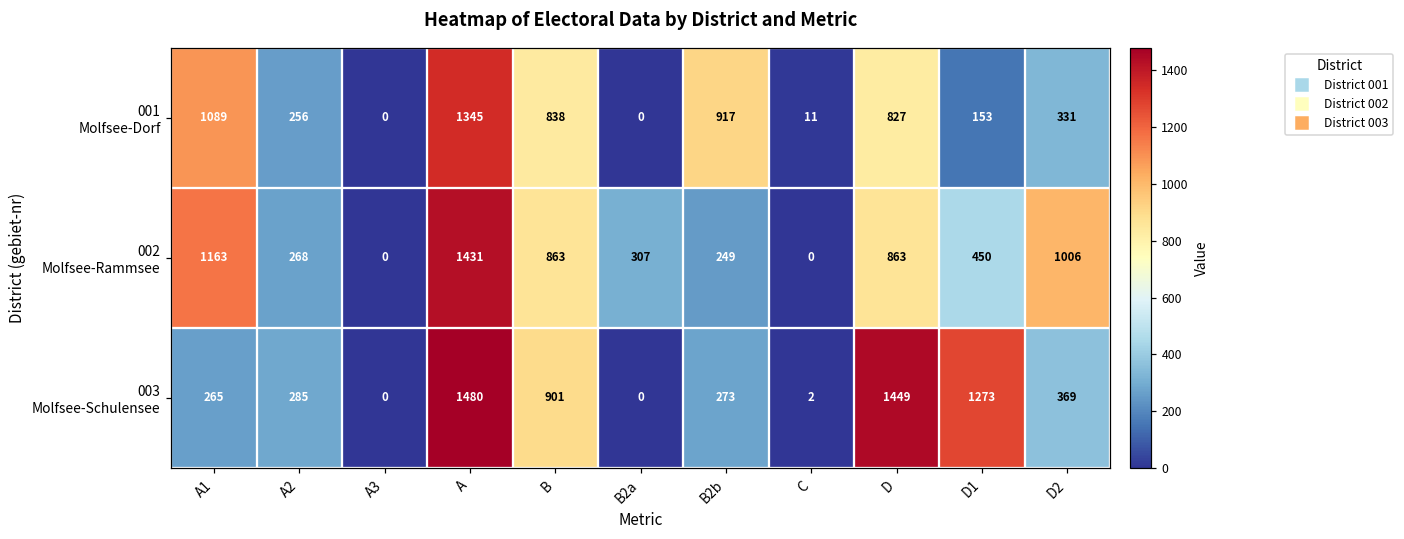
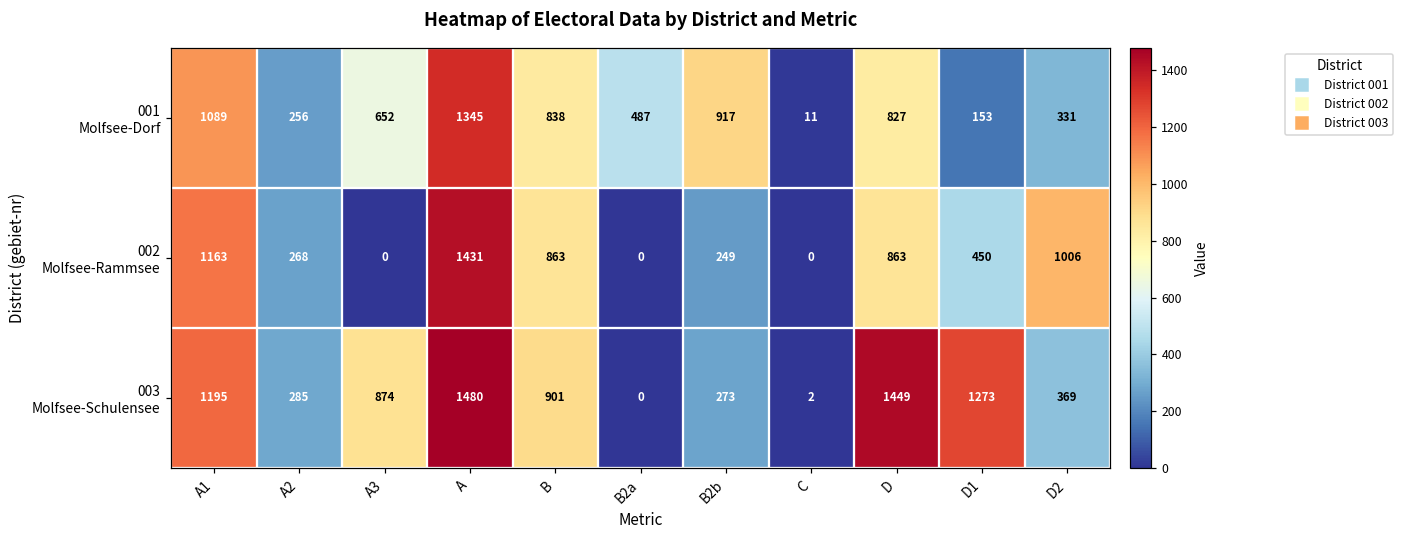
  {
    "001 Molfsee-Dorf": {
      "A1": 1089,
      "A2": 256,
-     "A3": 0,
+     "A3": 652,
      "A": 1345,
      "B": 838,
-     "B2a": 0,
+     "B2a": 487,
      "B2b": 917,
      "C": 11,
      "D": 827,
      "D1": 153,
      "D2": 331
    },
    "002 Molfsee-Rammsee": {
      "A1": 1163,
      "A2": 268,
      "A3": 0,
      "A": 1431,
      "B": 863,
-     "B2a": 307,
+     "B2a": 0,
      "B2b": 249,
      "C": 0,
      "D": 863,
      "D1": 450,
      "D2": 1006
    },
    "003 Molfsee-Schulensee": {
-     "A1": 265,
+     "A1": 1195,
      "A2": 285,
-     "A3": 0,
+     "A3": 874,
      "A": 1480,
      "B": 901,
      "B2a": 0,
      "B2b": 273,
      "C": 2,
      "D": 1449,
      "D1": 1273,
      "D2": 369
    }
  }
